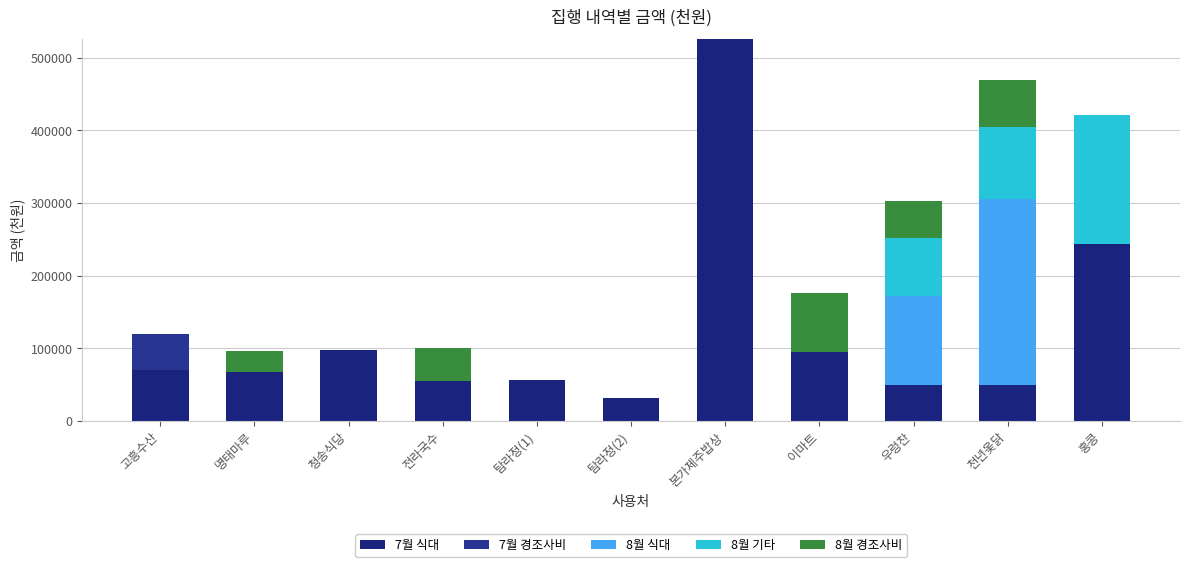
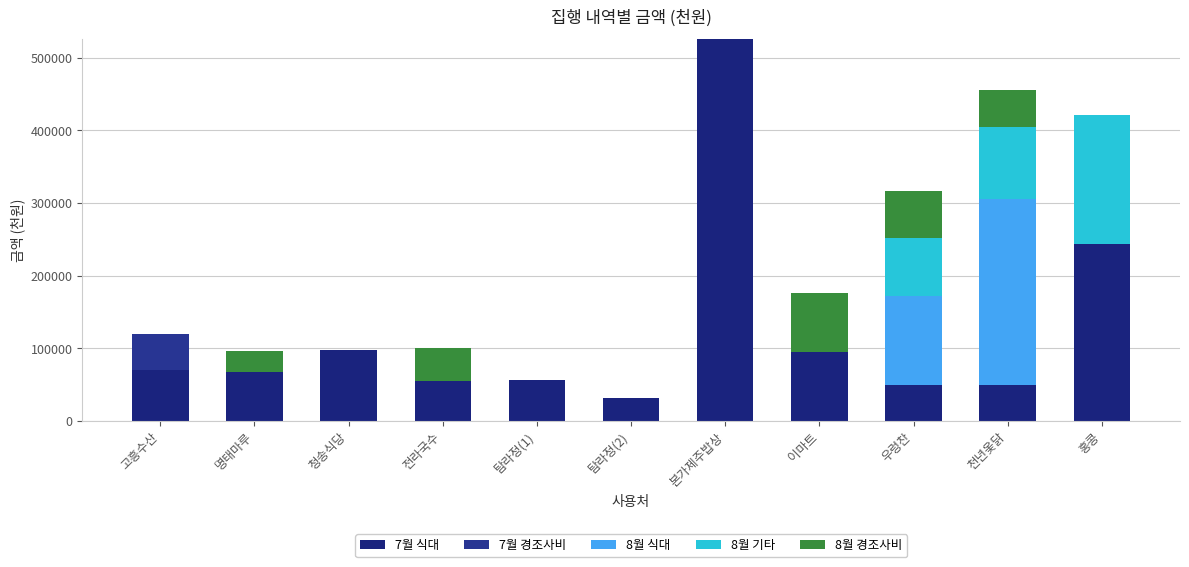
  {
    "8월 경조사비": {
      "고흥수산": 0,
      "명태마루": 30000,
      "청송식당": 0,
      "전라국수": 50000,
      "탐라정(1)": 0,
      "탐라정(2)": 0,
      "본가제주밥상": 0,
      "이마트": 80000,
-     "우렁찬": 50000,
-     "천년옻닭": 60000,
+     "우렁찬": 70000,
+     "천년옻닭": 50000,
      "홍콩": 0
    }
  }
